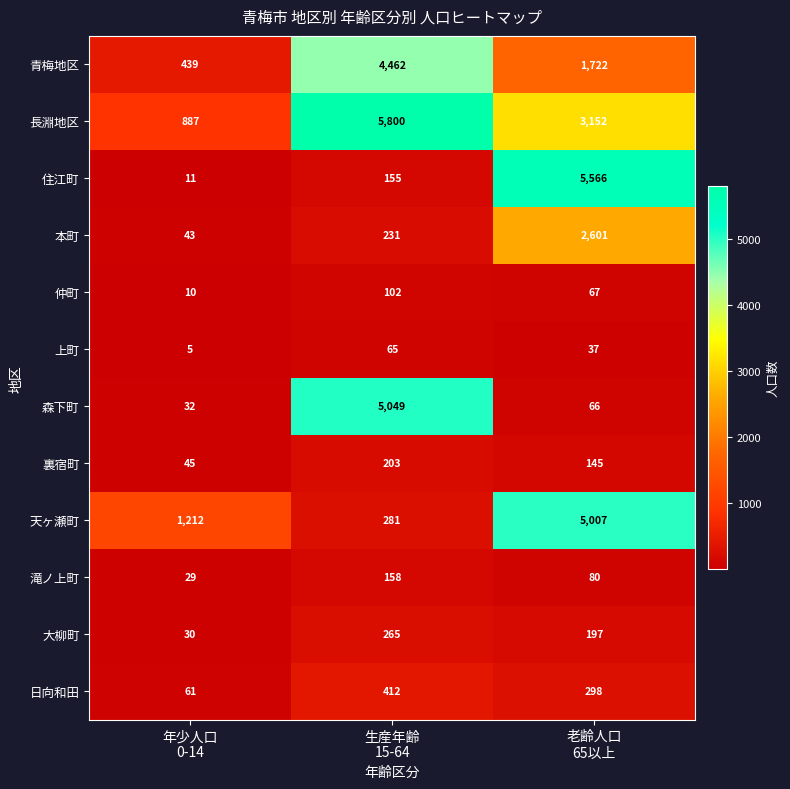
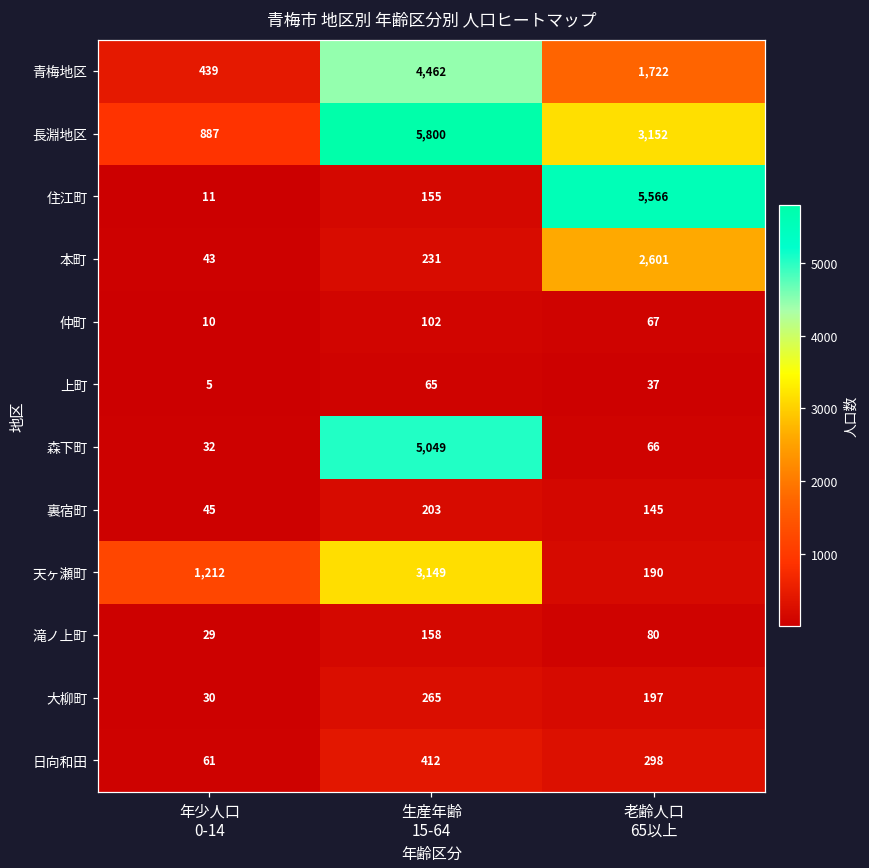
  {
    "青梅地区": {
      "年少人口 0-14": "439",
      "生産年齢 15-64": "4,462",
      "老齢人口 65以上": "1,722"
    },
    "長淵地区": {
      "年少人口 0-14": "887",
      "生産年齢 15-64": "5,800",
      "老齢人口 65以上": "3,152"
    },
    "住江町": {
      "年少人口 0-14": "11",
      "生産年齢 15-64": "155",
      "老齢人口 65以上": "5,566"
    },
    "本町": {
      "年少人口 0-14": "43",
      "生産年齢 15-64": "231",
      "老齢人口 65以上": "2,601"
    },
    "仲町": {
      "年少人口 0-14": "10",
      "生産年齢 15-64": "102",
      "老齢人口 65以上": "67"
    },
    "上町": {
      "年少人口 0-14": "5",
      "生産年齢 15-64": "65",
      "老齢人口 65以上": "37"
    },
    "森下町": {
      "年少人口 0-14": "32",
      "生産年齢 15-64": "5,049",
      "老齢人口 65以上": "66"
    },
    "裏宿町": {
      "年少人口 0-14": "45",
      "生産年齢 15-64": "203",
      "老齢人口 65以上": "145"
    },
    "天ヶ瀬町": {
      "年少人口 0-14": "1,212",
-     "生産年齢 15-64": "281",
-     "老齢人口 65以上": "5,007"
+     "生産年齢 15-64": "3,149",
+     "老齢人口 65以上": "190"
    },
    "滝ノ上町": {
      "年少人口 0-14": "29",
      "生産年齢 15-64": "158",
      "老齢人口 65以上": "80"
    },
    "大柳町": {
      "年少人口 0-14": "30",
      "生産年齢 15-64": "265",
      "老齢人口 65以上": "197"
    },
    "日向和田": {
      "年少人口 0-14": "61",
      "生産年齢 15-64": "412",
      "老齢人口 65以上": "298"
    }
  }
